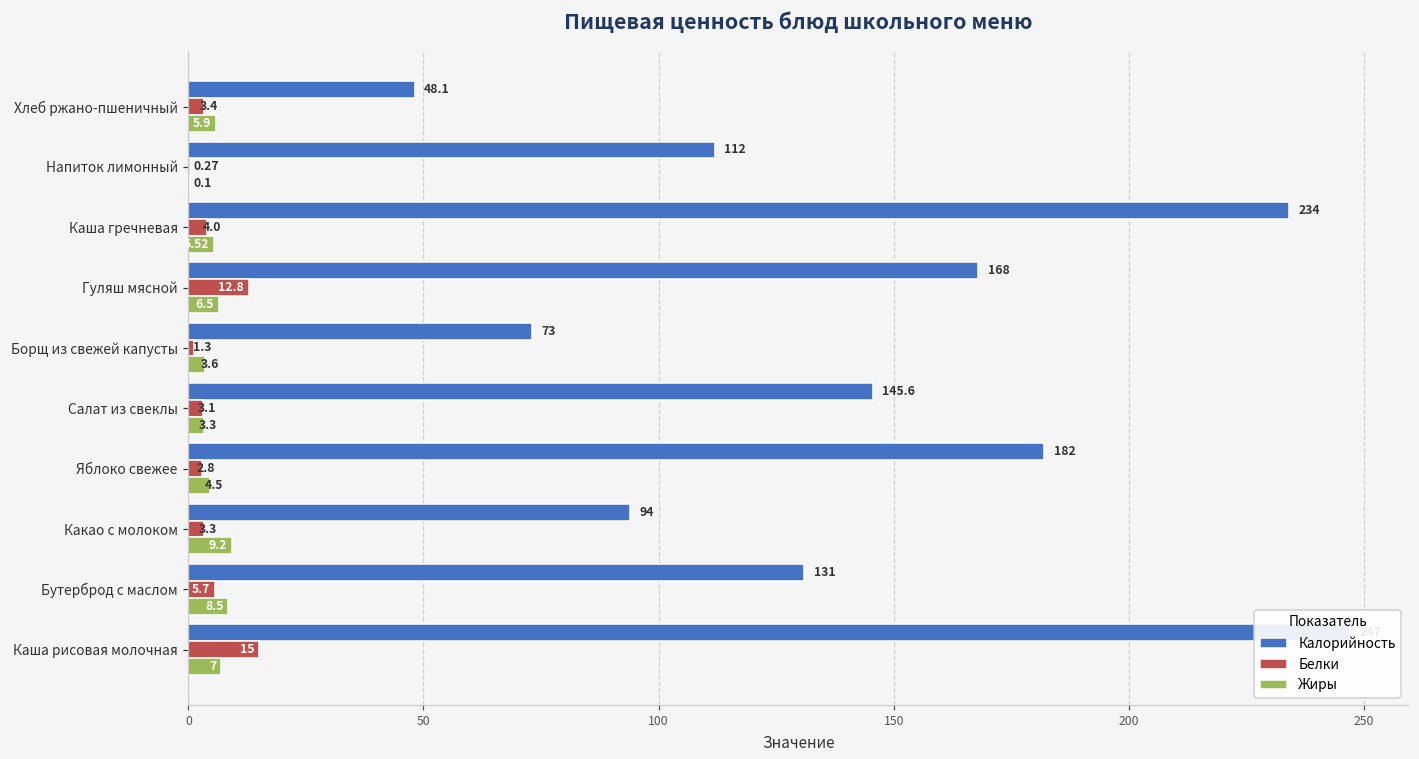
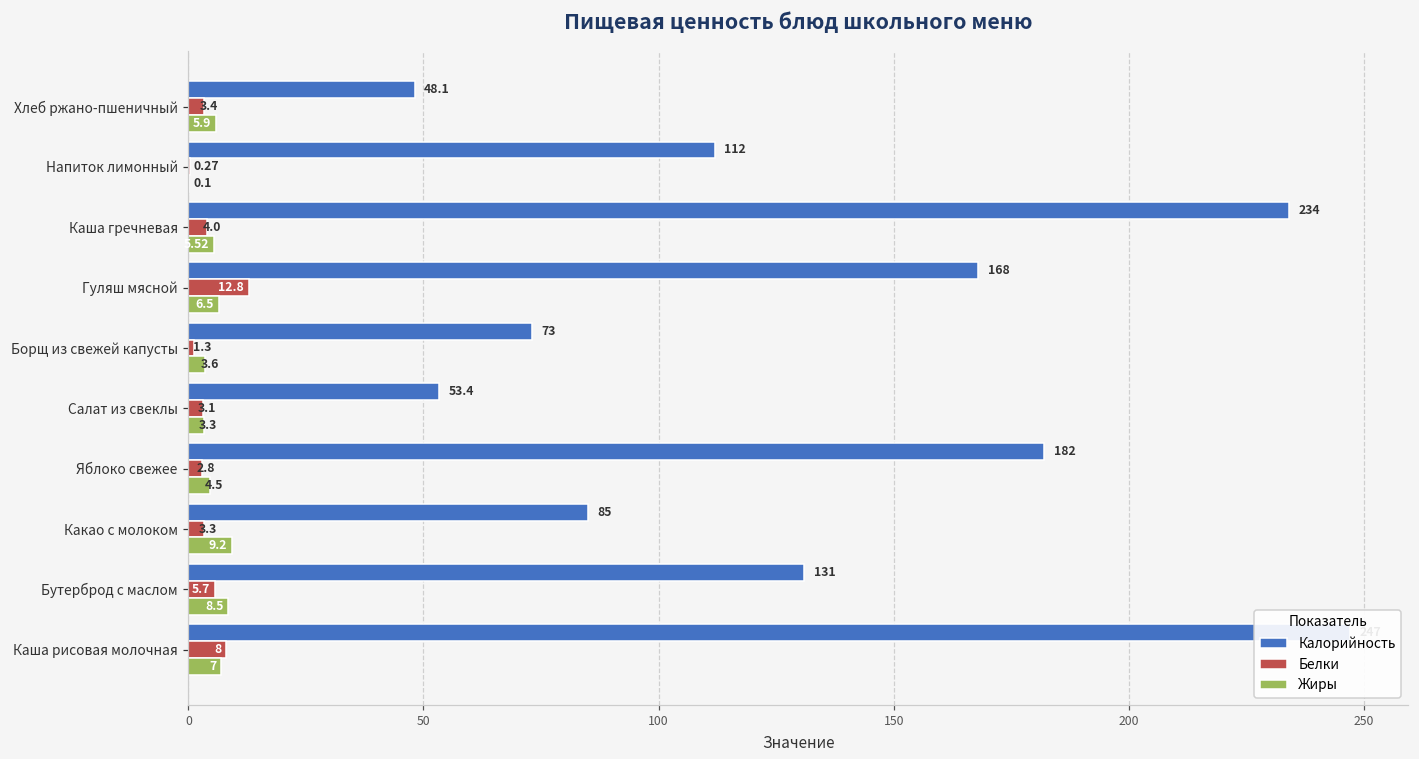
  {
    "Калорийность": {
      "Хлеб ржано-пшеничный": 48.1,
      "Напиток лимонный": 112,
      "Каша гречневая": 234,
      "Гуляш мясной": 168,
      "Борщ из свежей капусты": 73,
-     "Салат из свеклы": 145.6,
+     "Салат из свеклы": 53.4,
      "Яблоко свежее": 182,
-     "Какао с молоком": 94,
+     "Какао с молоком": 85,
      "Бутерброд с маслом": 131
    },
    "Белки": {
      "Хлеб ржано-пшеничный": 3.4,
      "Напиток лимонный": 0.27,
      "Каша гречневая": 4.0,
      "Гуляш мясной": 12.8,
      "Борщ из свежей капусты": 1.3,
      "Салат из свеклы": 3.1,
      "Яблоко свежее": 2.8,
      "Какао с молоком": 3.3,
      "Бутерброд с маслом": 5.7,
-     "Каша рисовая молочная": 15
+     "Каша рисовая молочная": 8
    },
    "Жиры": {
      "Хлеб ржано-пшеничный": 5.9,
      "Напиток лимонный": 0.1,
      "Каша гречневая": 5.52,
      "Гуляш мясной": 6.5,
      "Борщ из свежей капусты": 3.6,
      "Салат из свеклы": 3.3,
      "Яблоко свежее": 4.5,
      "Какао с молоком": 9.2,
      "Бутерброд с маслом": 8.5,
      "Каша рисовая молочная": 7
    }
  }
